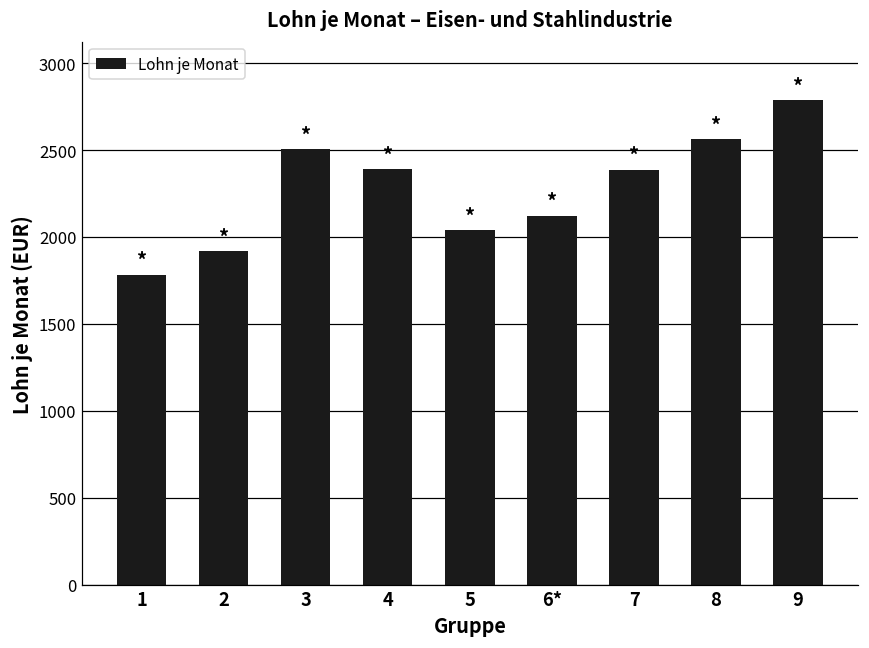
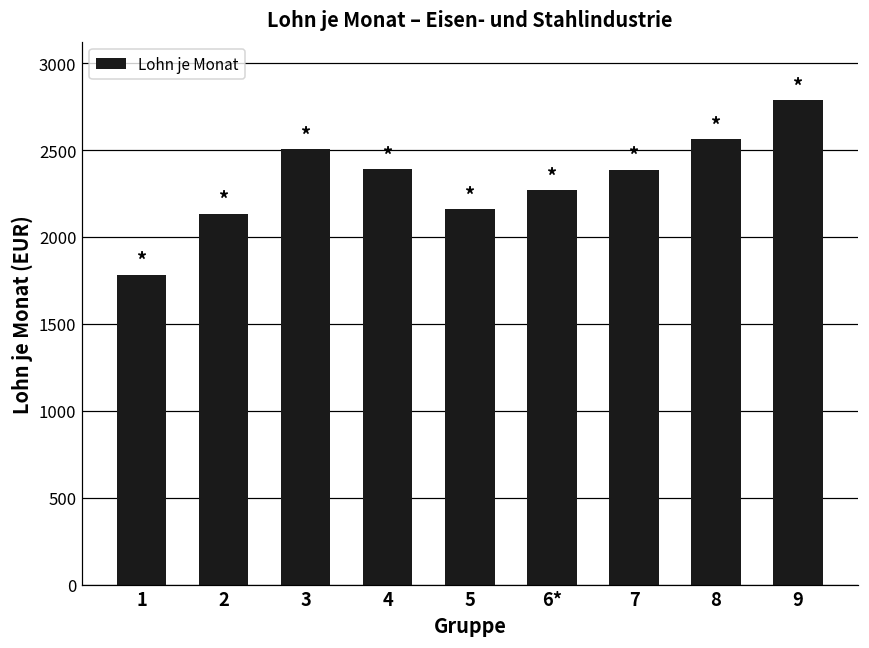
  {
    "1": 1780,
-   "2": 1920,
+   "2": 2130,
    "3": 2510,
    "4": 2390,
-   "5": 2040,
-   "6*": 2120,
+   "5": 2160,
+   "6*": 2270,
    "7": 2390,
    "8": 2560,
    "9": 2790
  }
